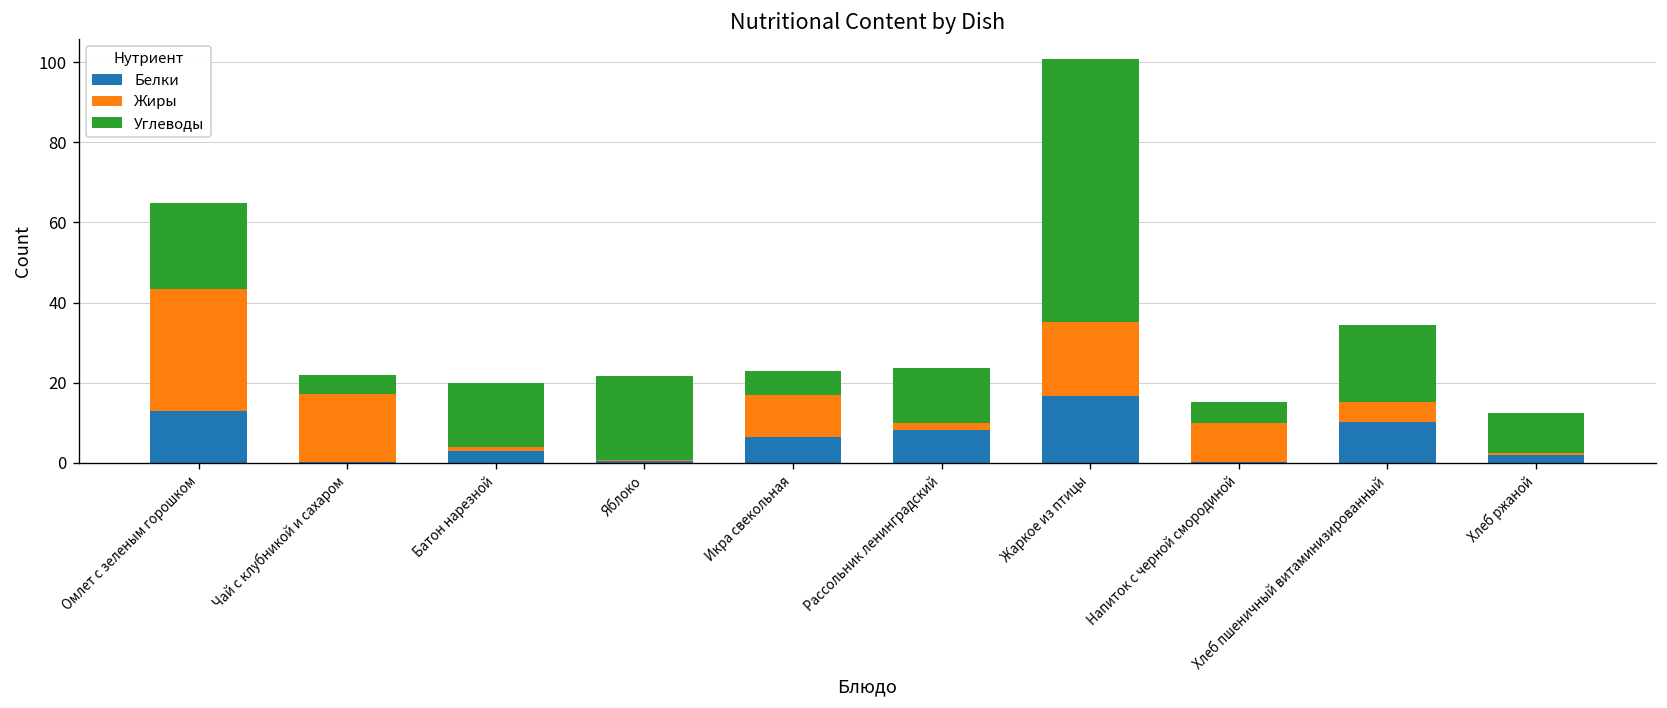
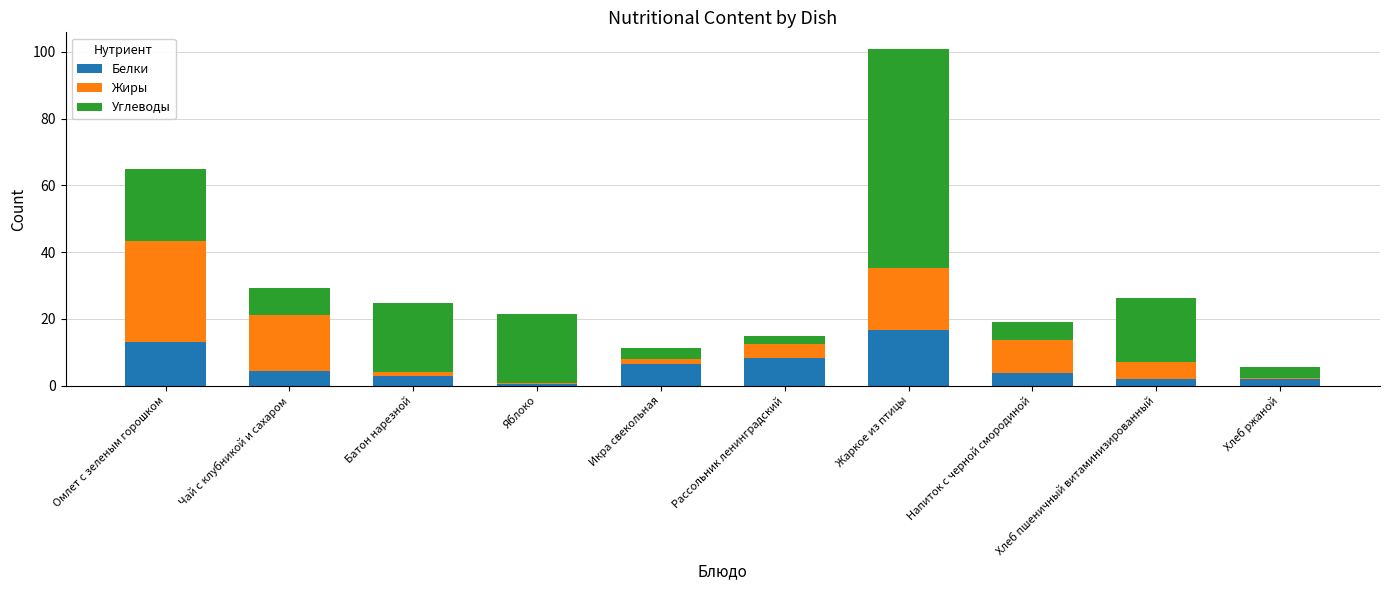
  {
    "Белки": {
      "Омлет с зеленым горошком": 13,
-     "Чай с клубникой и сахаром": 0,
+     "Чай с клубникой и сахаром": 4,
      "Батон нарезной": 3,
      "Икра свекольная": 6,
      "Рассольник ленинградский": 8,
      "Жаркое из птицы": 17,
-     "Напиток с черной смородиной": 0,
-     "Хлеб пшеничный витаминизированный": 10,
+     "Напиток с черной смородиной": 4,
+     "Хлеб пшеничный витаминизированный": 2,
      "Хлеб ржаной": 2
    },
    "Жиры": {
      "Омлет с зеленым горошком": 30,
      "Чай с клубникой и сахаром": 17,
      "Батон нарезной": 1,
-     "Икра свекольная": 10,
-     "Рассольник ленинградский": 2,
+     "Икра свекольная": 2,
+     "Рассольник ленинградский": 4,
      "Жаркое из птицы": 18,
      "Напиток с черной смородиной": 10,
      "Хлеб пшеничный витаминизированный": 5
    },
    "Углеводы": {
      "Омлет с зеленым горошком": 21,
-     "Чай с клубникой и сахаром": 5,
-     "Батон нарезной": 16,
+     "Чай с клубникой и сахаром": 8,
+     "Батон нарезной": 21,
      "Яблоко": 21,
-     "Икра свекольная": 6,
-     "Рассольник ленинградский": 14,
+     "Икра свекольная": 3,
+     "Рассольник ленинградский": 2,
      "Жаркое из птицы": 66,
      "Напиток с черной смородиной": 5,
      "Хлеб пшеничный витаминизированный": 19,
-     "Хлеб ржаной": 10
+     "Хлеб ржаной": 3
    }
  }
